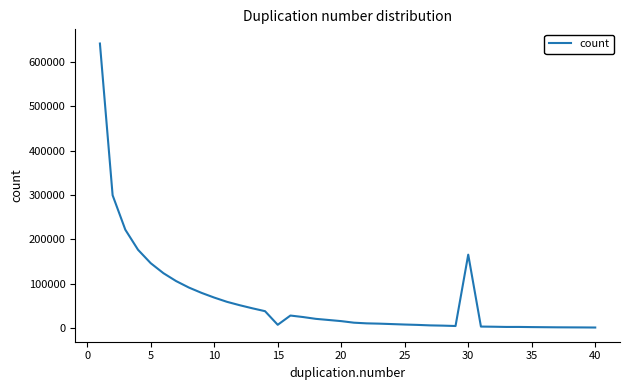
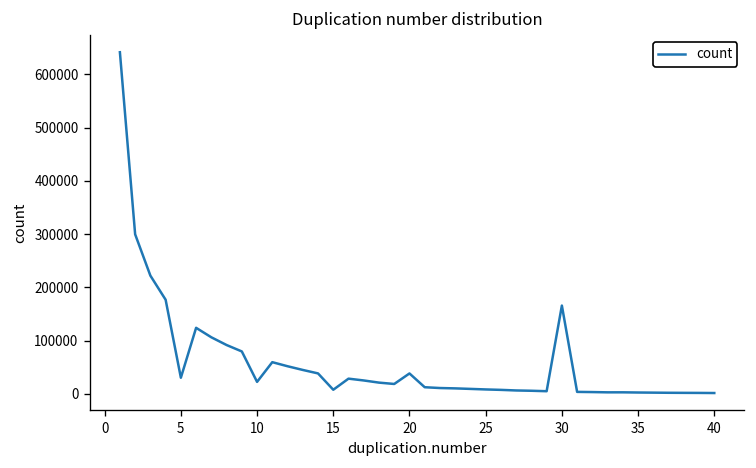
  {
-   "5": 150000,
-   "10": 70000,
+   "5": 30000,
+   "10": 20000,
    "15": 10000,
-   "20": 20000,
+   "20": 40000,
    "25": 10000,
    "30": 170000,
    "35": 0,
    "40": 0
  }
